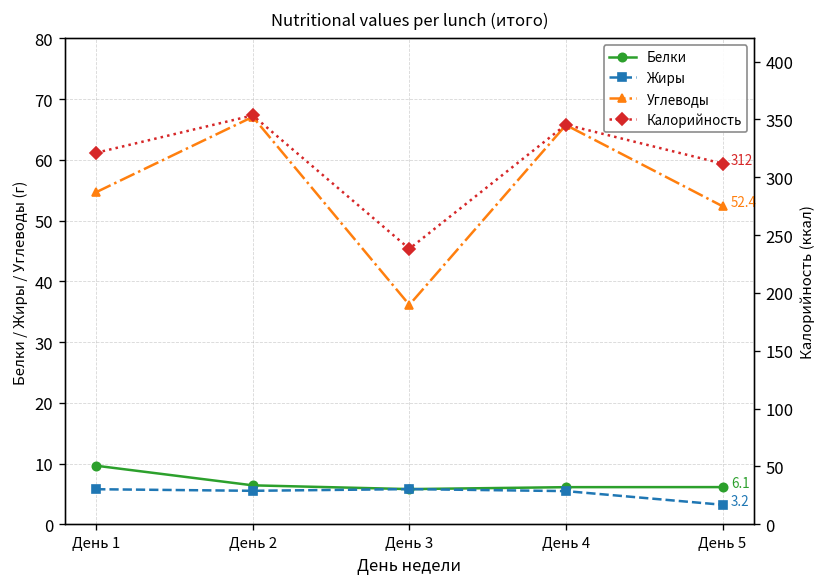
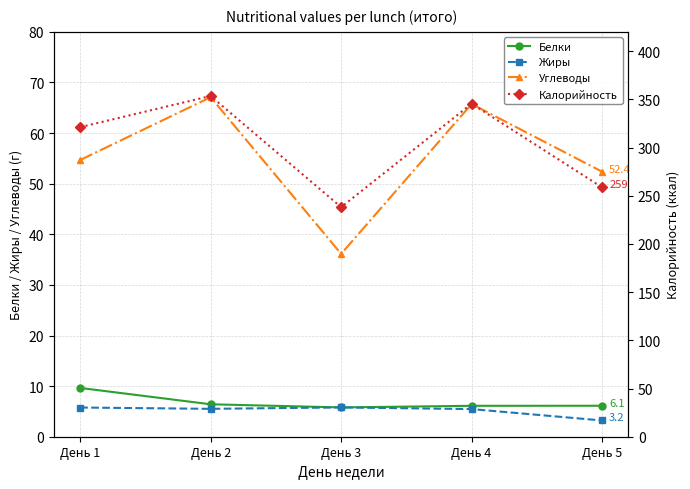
  {
    "Белки": {
      "День 5": 6.1
    },
    "Жиры": {
      "День 5": 3.2
    },
    "Углеводы": {
      "День 5": 52.4
    },
    "Калорийность": {
-     "День 5": 312
+     "День 5": 259
    }
  }
